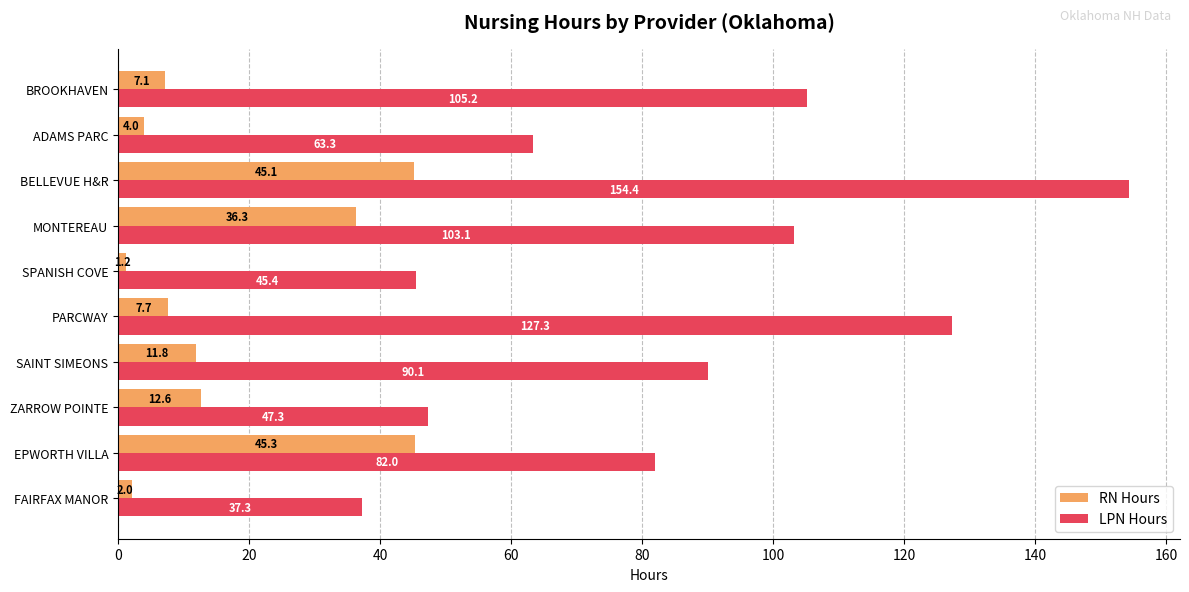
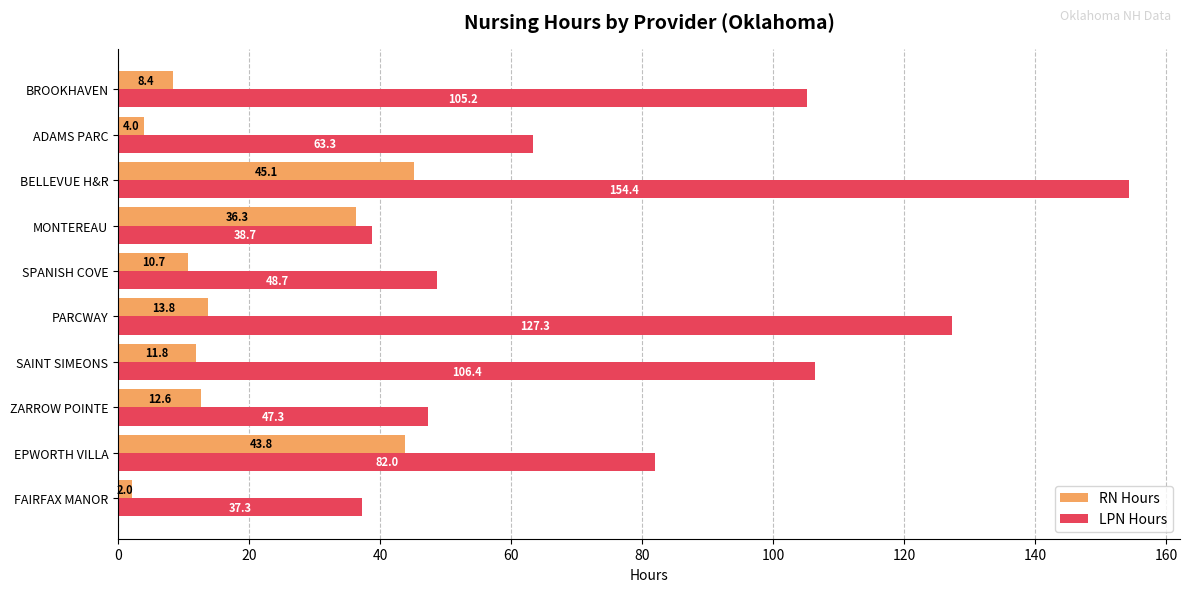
  {
    "RN Hours": {
-     "BROOKHAVEN": 7.1,
+     "BROOKHAVEN": 8.4,
      "ADAMS PARC": 4.0,
      "BELLEVUE H&R": 45.1,
      "MONTEREAU": 36.3,
-     "SPANISH COVE": 1.2,
-     "PARCWAY": 7.7,
+     "SPANISH COVE": 10.7,
+     "PARCWAY": 13.8,
      "SAINT SIMEONS": 11.8,
      "ZARROW POINTE": 12.6,
-     "EPWORTH VILLA": 45.3,
+     "EPWORTH VILLA": 43.8,
      "FAIRFAX MANOR": 2.0
    },
    "LPN Hours": {
      "BROOKHAVEN": 105.2,
      "ADAMS PARC": 63.3,
      "BELLEVUE H&R": 154.4,
-     "MONTEREAU": 103.1,
-     "SPANISH COVE": 45.4,
+     "MONTEREAU": 38.7,
+     "SPANISH COVE": 48.7,
      "PARCWAY": 127.3,
-     "SAINT SIMEONS": 90.1,
+     "SAINT SIMEONS": 106.4,
      "ZARROW POINTE": 47.3,
      "EPWORTH VILLA": 82.0,
      "FAIRFAX MANOR": 37.3
    }
  }
